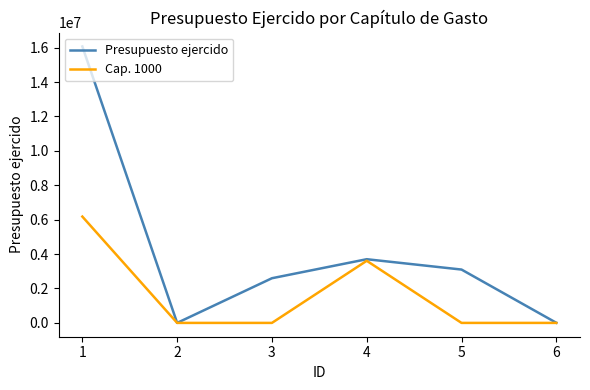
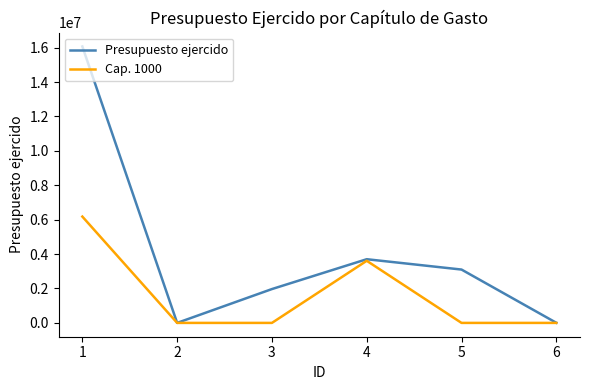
  {
    "Presupuesto ejercido": {
-     "3": 2600000,
+     "3": 2000000,
      "5": 3100000
    },
    "Cap. 1000": {
      "1": 6200000,
      "3": 0,
      "5": 0
    }
  }
